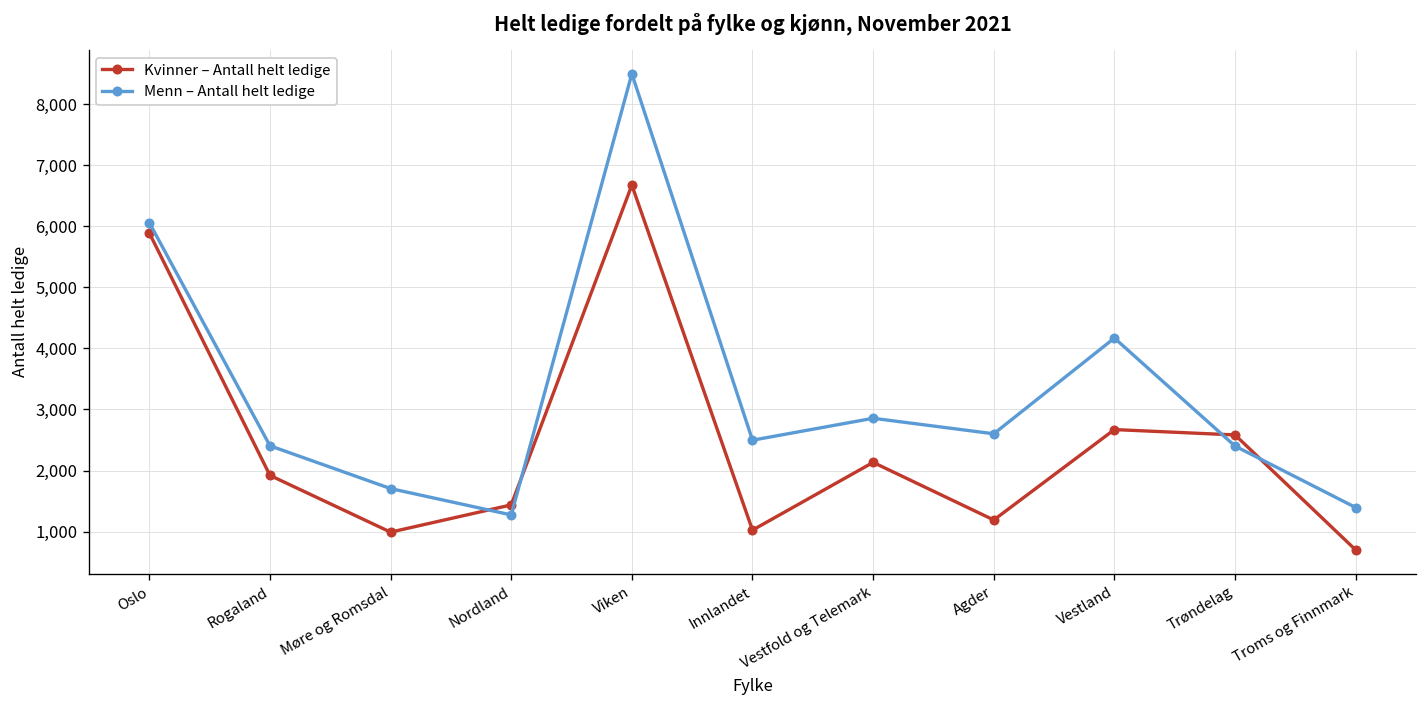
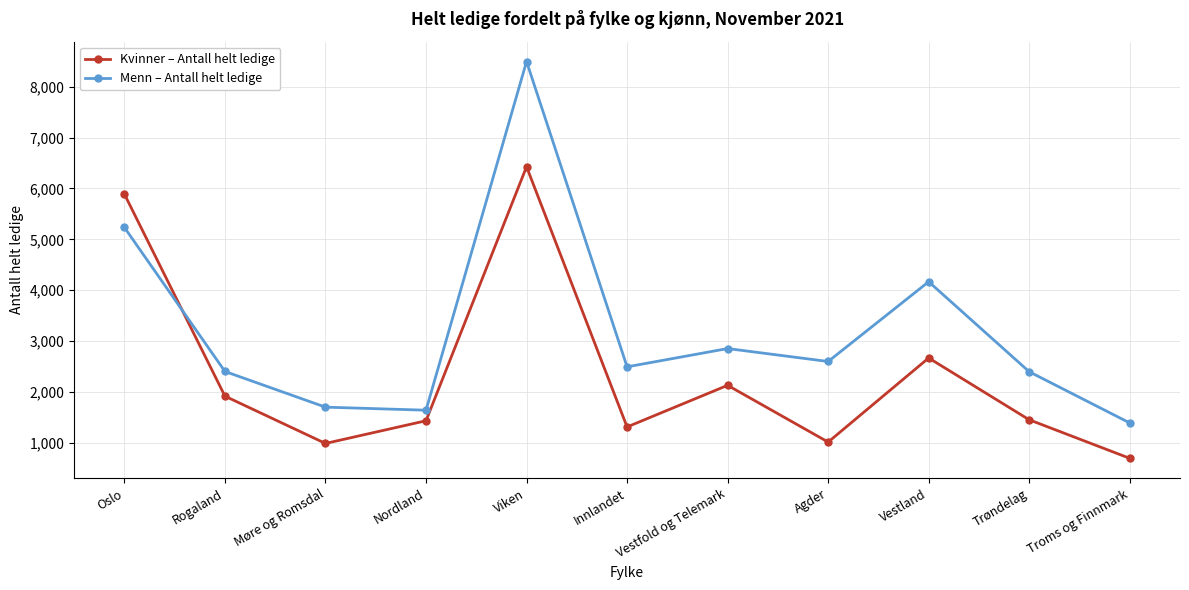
  {
    "Kvinner – Antall helt ledige": {
      "Oslo": "5,900",
      "Rogaland": "1,900",
      "Møre og Romsdal": "1,000",
      "Nordland": "1,400",
-     "Viken": "6,700",
-     "Innlandet": "1,000",
+     "Viken": "6,400",
+     "Innlandet": "1,300",
      "Vestfold og Telemark": "2,100",
-     "Agder": "1,200",
+     "Agder": "1,000",
      "Vestland": "2,700",
-     "Trøndelag": "2,600",
+     "Trøndelag": "1,500",
      "Troms og Finnmark": "700"
    },
    "Menn – Antall helt ledige": {
-     "Oslo": "6,100",
+     "Oslo": "5,200",
      "Rogaland": "2,400",
      "Møre og Romsdal": "1,700",
-     "Nordland": "1,300",
+     "Nordland": "1,600",
      "Viken": "8,500",
      "Innlandet": "2,500",
      "Vestfold og Telemark": "2,900",
      "Agder": "2,600",
      "Vestland": "4,200",
      "Trøndelag": "2,400",
      "Troms og Finnmark": "1,400"
    }
  }
